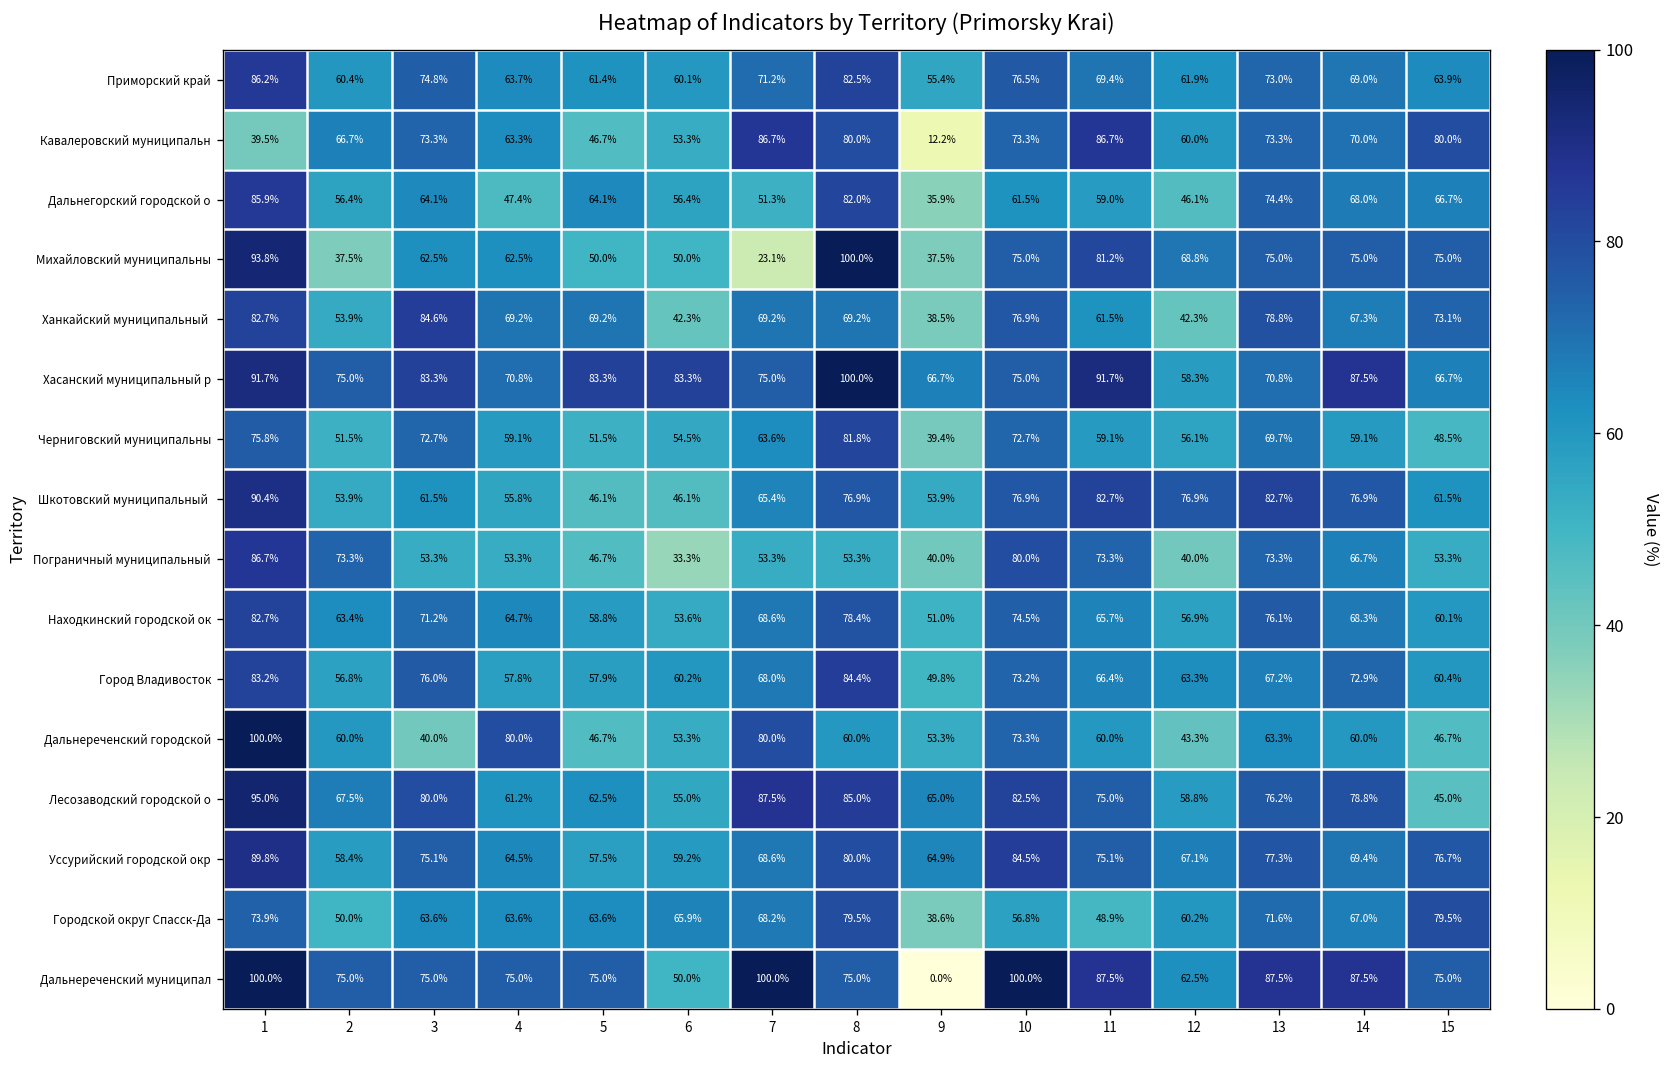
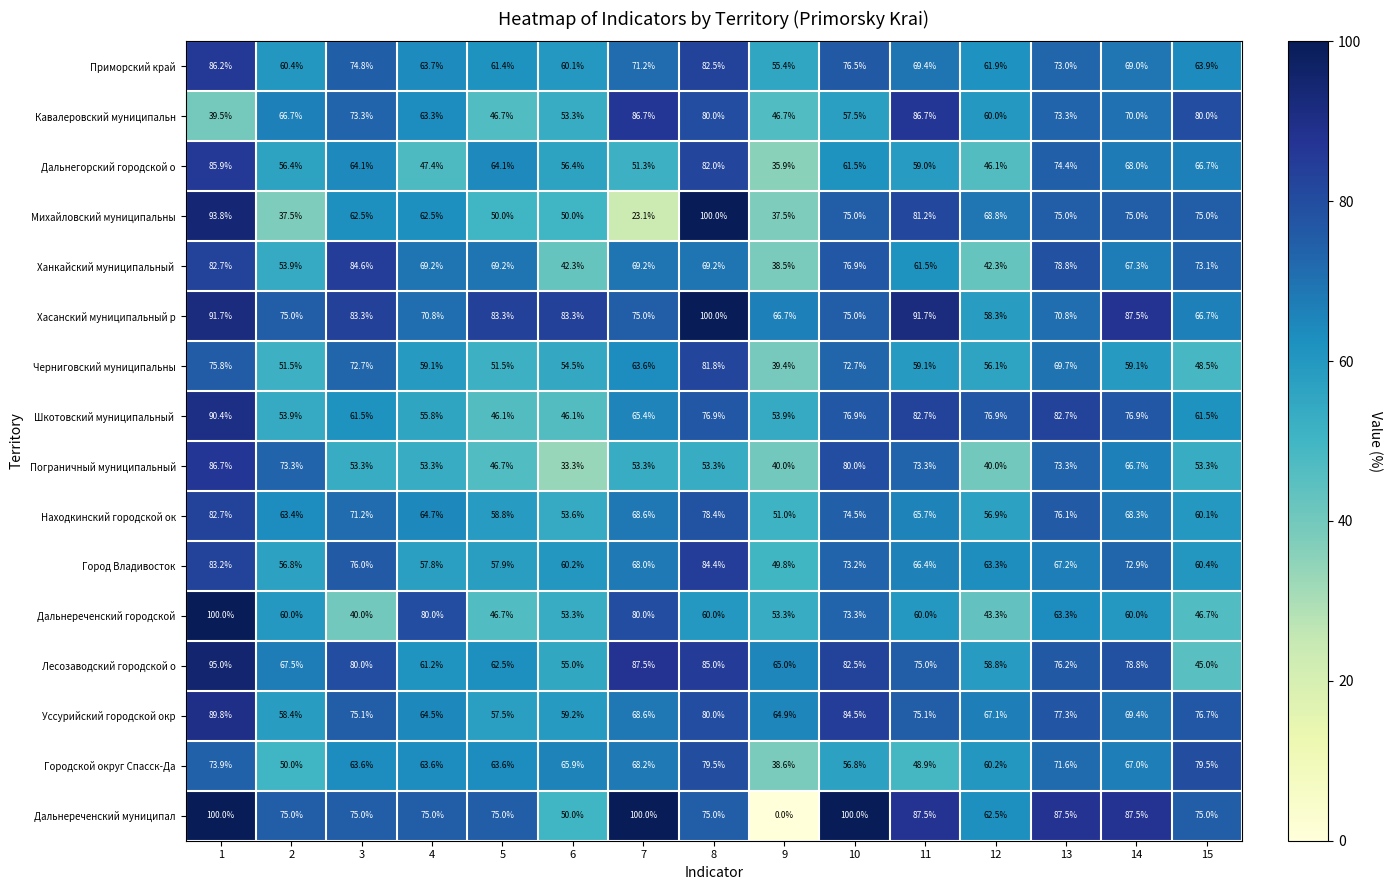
  {
    "Кавалеровский муниципальн": {
      "1": "39.5%",
      "2": "66.7%",
      "3": "73.3%",
      "4": "63.3%",
      "5": "46.7%",
      "6": "53.3%",
      "7": "86.7%",
      "8": "80.0%",
-     "9": "12.2%",
-     "10": "73.3%",
+     "9": "46.7%",
+     "10": "57.5%",
      "11": "86.7%",
      "12": "60.0%",
      "13": "73.3%",
      "14": "70.0%",
      "15": "80.0%"
    }
  }
